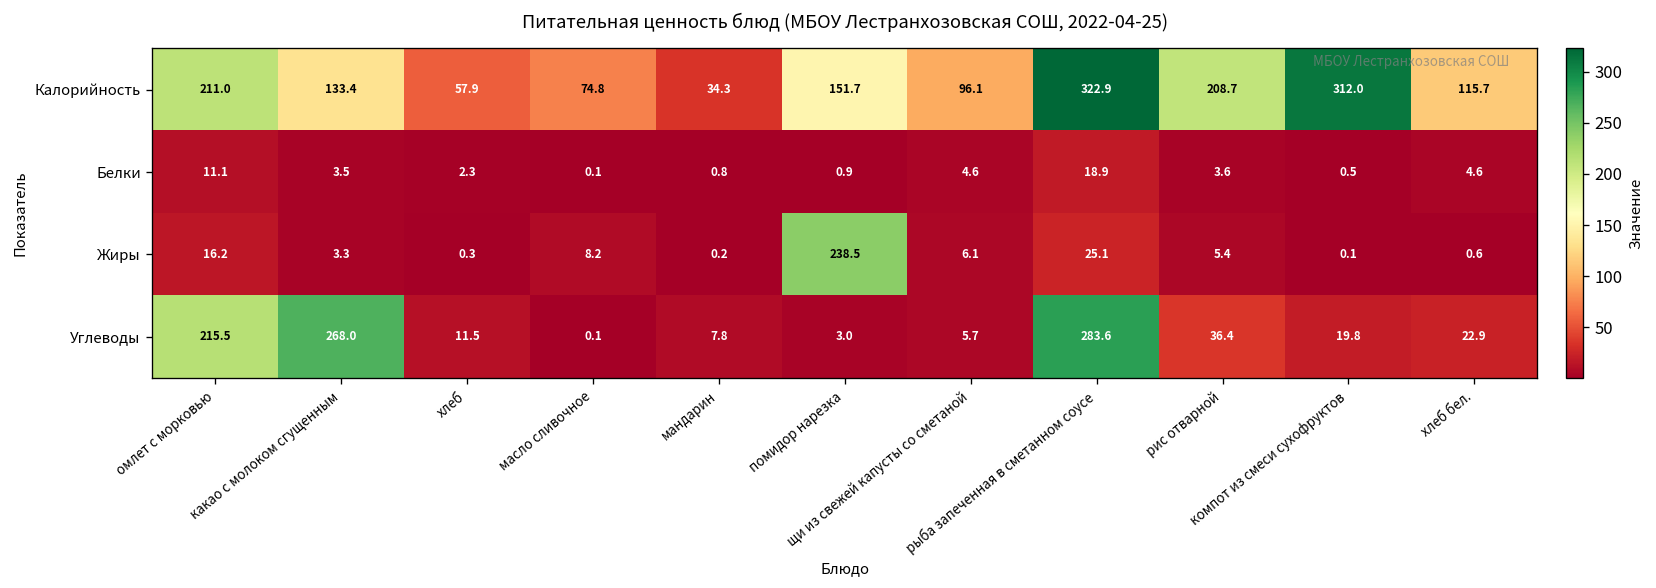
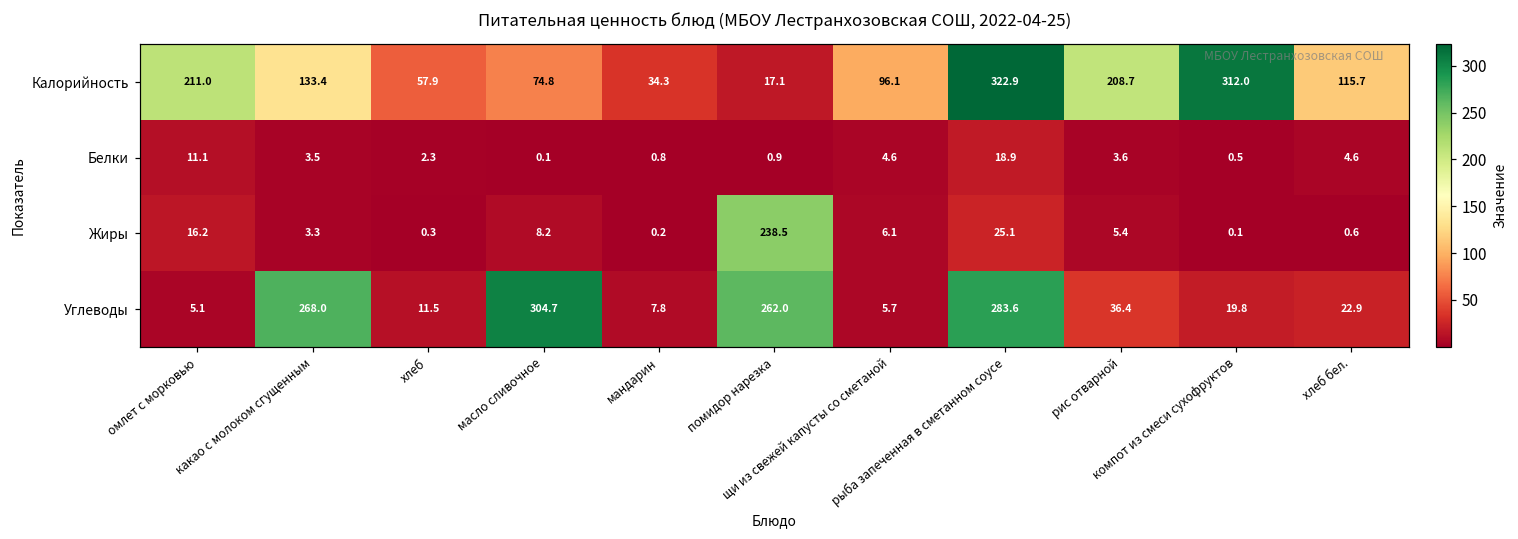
  {
    "Калорийность": {
      "омлет с морковью": 211.0,
      "какао с молоком сгущенным": 133.4,
      "хлеб": 57.9,
      "масло сливочное": 74.8,
      "мандарин": 34.3,
-     "помидор нарезка": 151.7,
+     "помидор нарезка": 17.1,
      "щи из свежей капусты со сметаной": 96.1,
      "рыба запеченная в сметанном соусе": 322.9,
      "рис отварной": 208.7,
      "компот из смеси сухофруктов": 312.0
    },
    "Белки": {
      "омлет с морковью": 11.1,
      "какао с молоком сгущенным": 3.5,
      "хлеб": 2.3,
      "масло сливочное": 0.1,
      "мандарин": 0.8,
      "помидор нарезка": 0.9,
      "щи из свежей капусты со сметаной": 4.6,
      "рыба запеченная в сметанном соусе": 18.9,
      "рис отварной": 3.6,
      "компот из смеси сухофруктов": 0.5,
      "хлеб бел.": 4.6
    },
    "Жиры": {
      "омлет с морковью": 16.2,
      "какао с молоком сгущенным": 3.3,
      "хлеб": 0.3,
      "масло сливочное": 8.2,
      "мандарин": 0.2,
      "помидор нарезка": 238.5,
      "щи из свежей капусты со сметаной": 6.1,
      "рыба запеченная в сметанном соусе": 25.1,
      "рис отварной": 5.4,
      "компот из смеси сухофруктов": 0.1,
      "хлеб бел.": 0.6
    },
    "Углеводы": {
-     "омлет с морковью": 215.5,
+     "омлет с морковью": 5.1,
      "какао с молоком сгущенным": 268.0,
      "хлеб": 11.5,
-     "масло сливочное": 0.1,
+     "масло сливочное": 304.7,
      "мандарин": 7.8,
-     "помидор нарезка": 3.0,
+     "помидор нарезка": 262.0,
      "щи из свежей капусты со сметаной": 5.7,
      "рыба запеченная в сметанном соусе": 283.6,
      "рис отварной": 36.4,
      "компот из смеси сухофруктов": 19.8,
      "хлеб бел.": 22.9
    }
  }
